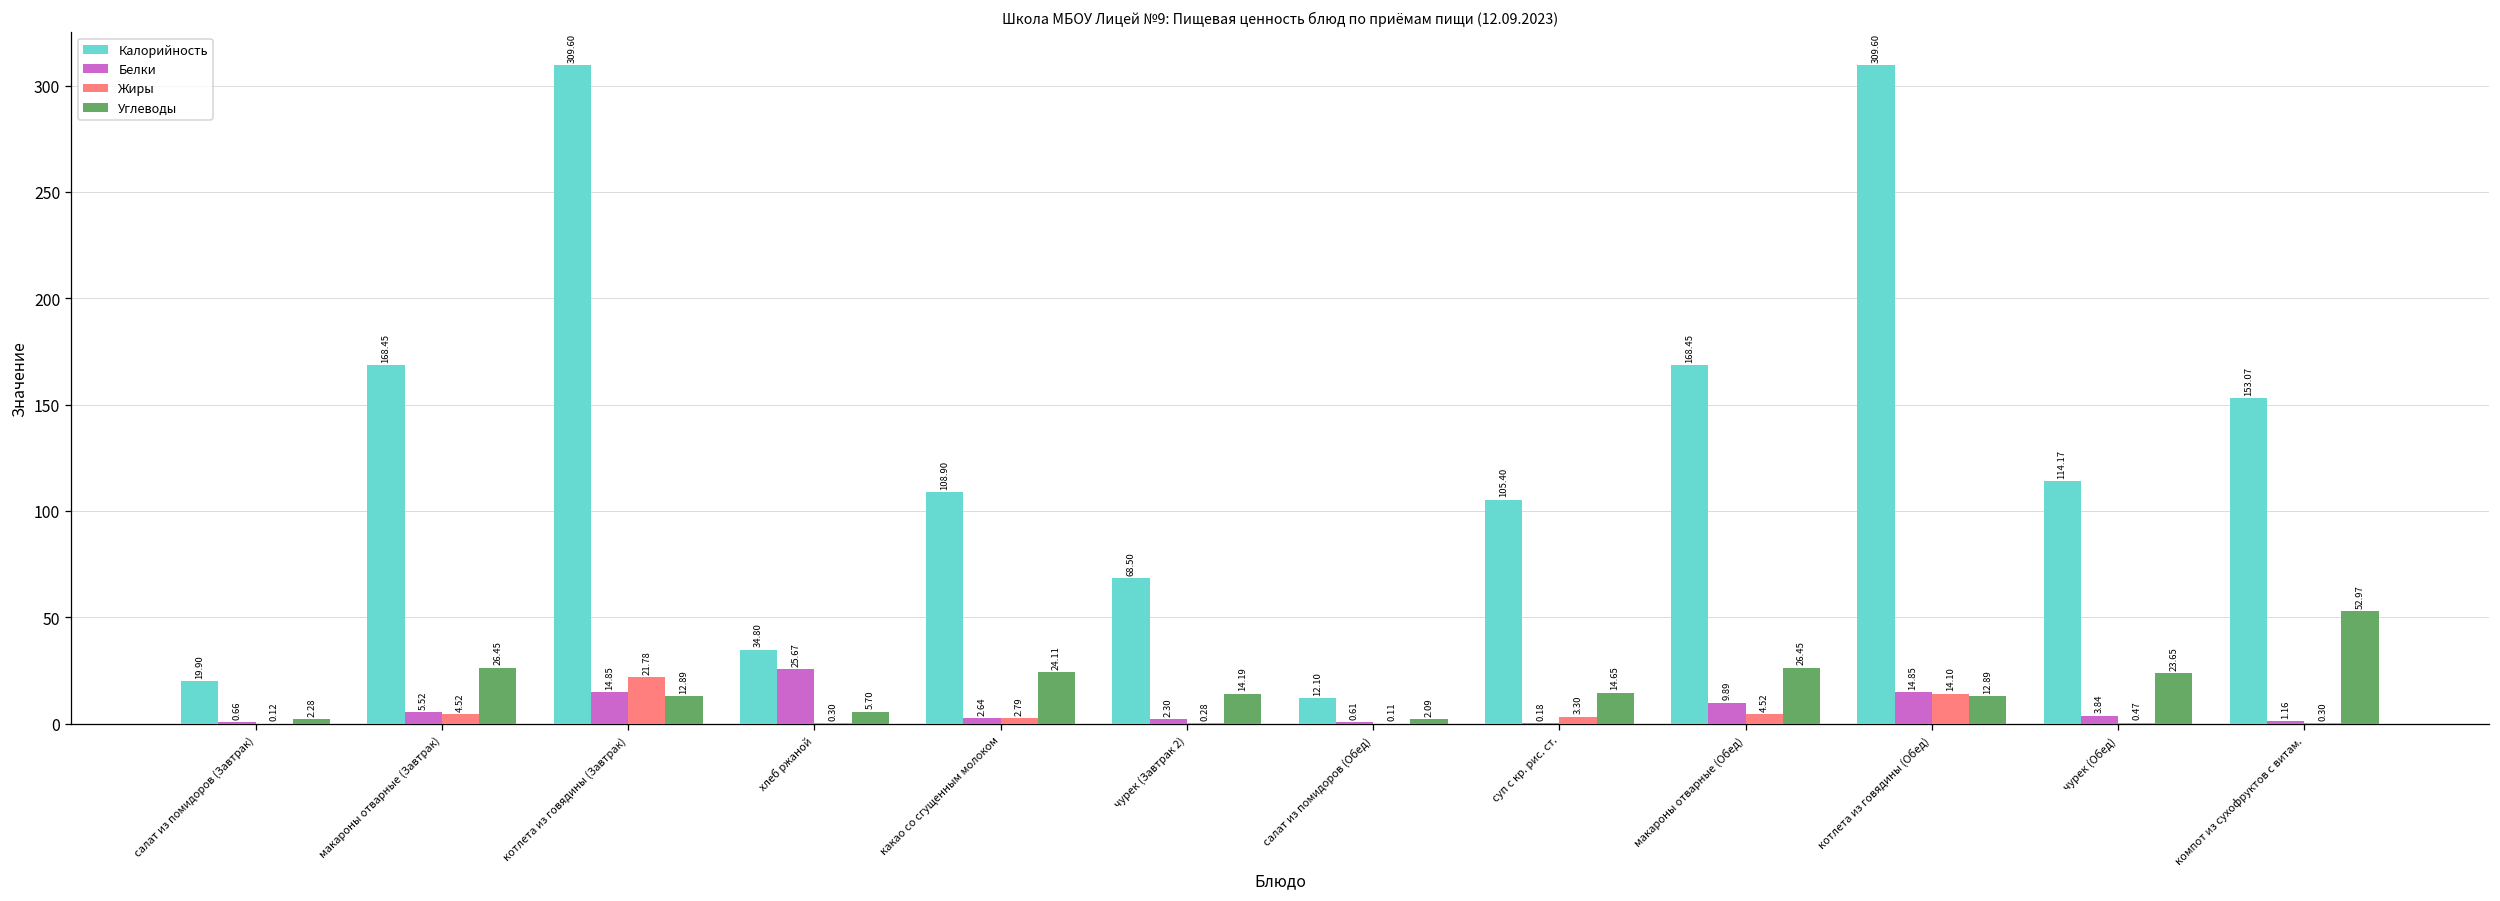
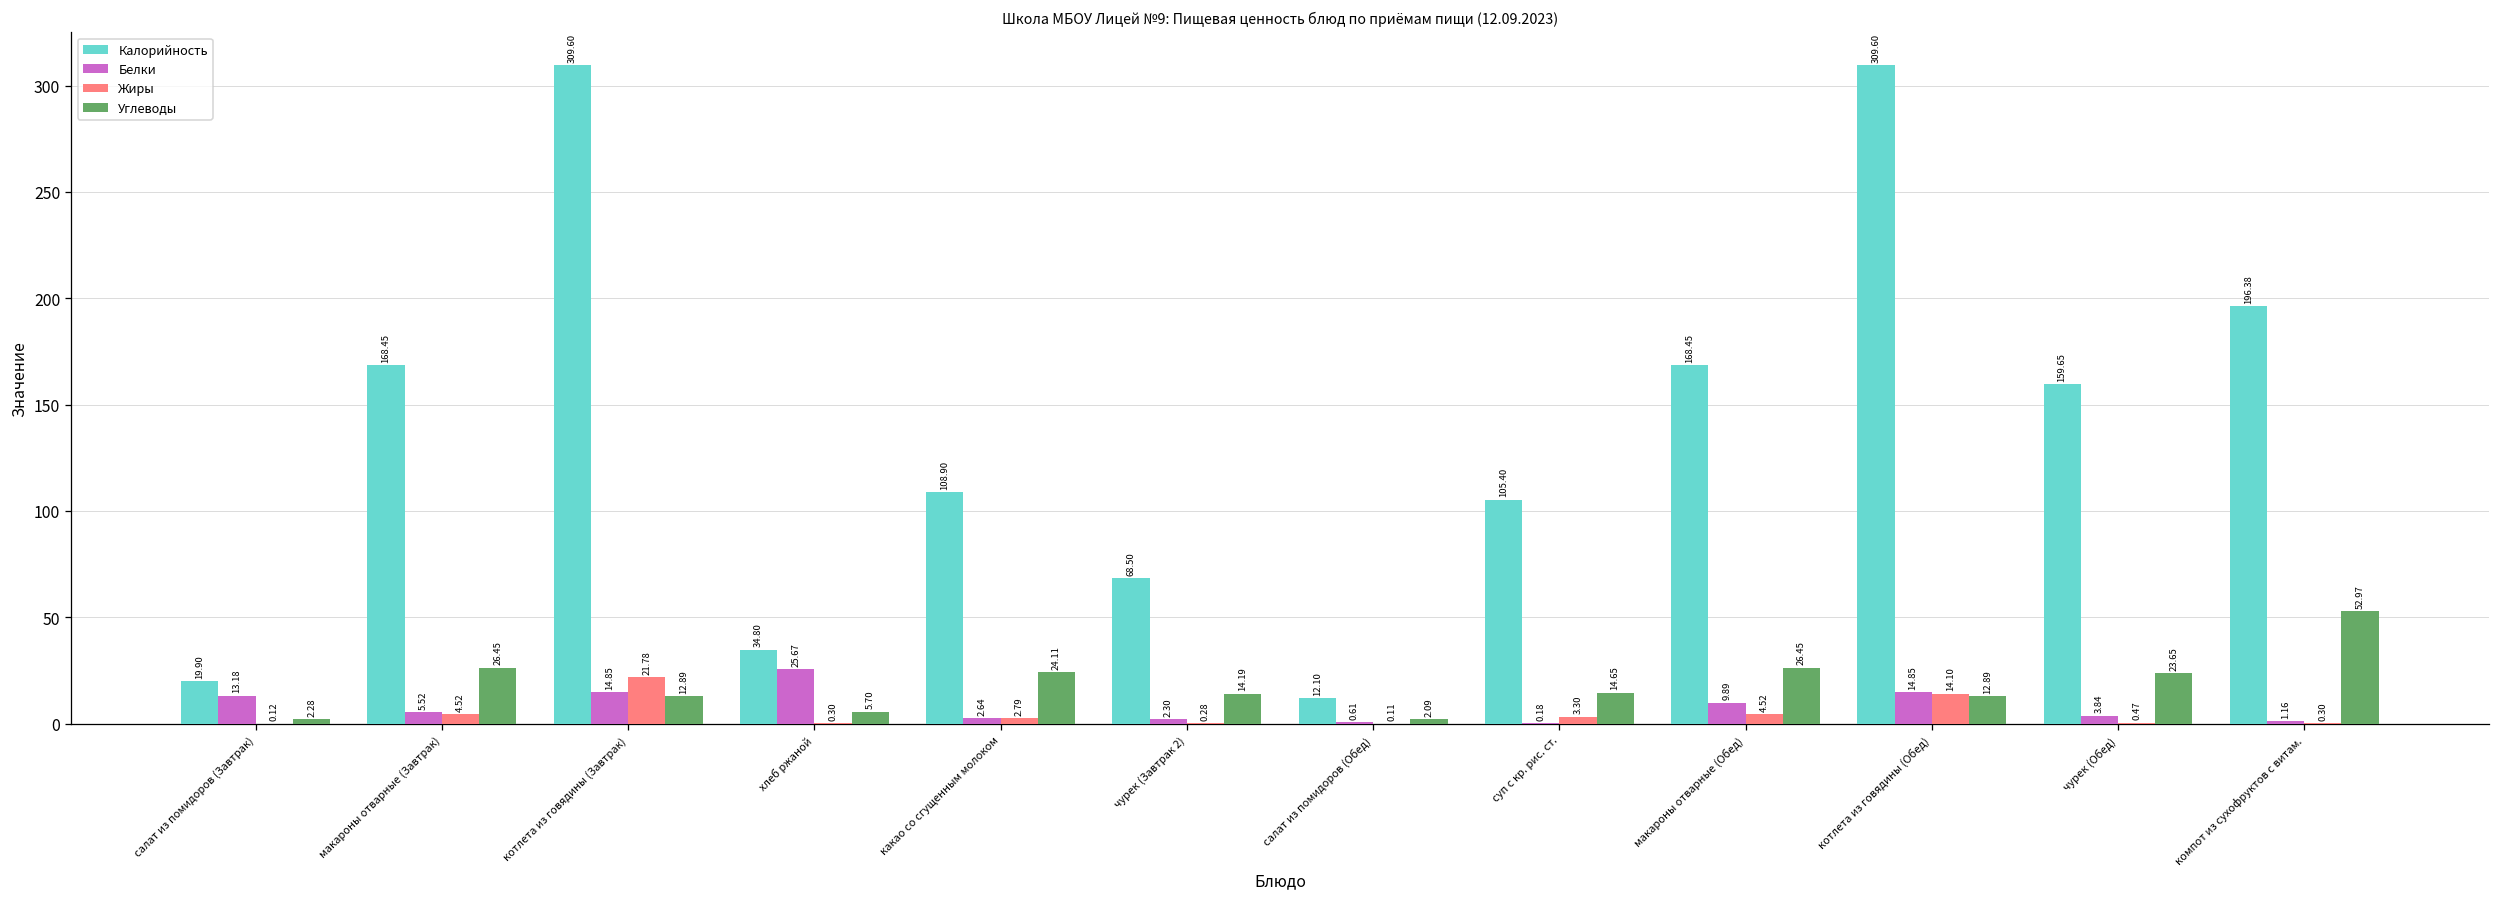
  {
    "Калорийность": {
      "салат из помидоров (Завтрак)": 19.90,
      "макароны отварные (Завтрак)": 168.45,
      "котлета из говядины (Завтрак)": 309.60,
      "хлеб ржаной": 34.80,
      "какао со сгущенным молоком": 108.90,
      "чурек (Завтрак 2)": 68.50,
      "салат из помидоров (Обед)": 12.10,
      "суп с кр. рис. ст.": 105.40,
      "макароны отварные (Обед)": 168.45,
      "котлета из говядины (Обед)": 309.60,
-     "чурек (Обед)": 114.17,
-     "компот из сухофруктов с витам.": 153.07
+     "чурек (Обед)": 159.65,
+     "компот из сухофруктов с витам.": 196.38
    },
    "Белки": {
-     "салат из помидоров (Завтрак)": 0.66,
+     "салат из помидоров (Завтрак)": 13.18,
      "макароны отварные (Завтрак)": 5.52,
      "котлета из говядины (Завтрак)": 14.85,
      "хлеб ржаной": 25.67,
      "какао со сгущенным молоком": 2.64,
      "чурек (Завтрак 2)": 2.30,
      "салат из помидоров (Обед)": 0.61,
      "суп с кр. рис. ст.": 0.18,
      "макароны отварные (Обед)": 9.89,
      "котлета из говядины (Обед)": 14.85,
      "чурек (Обед)": 3.84,
      "компот из сухофруктов с витам.": 1.16
    },
    "Жиры": {
      "салат из помидоров (Завтрак)": 0.12,
      "макароны отварные (Завтрак)": 4.52,
      "котлета из говядины (Завтрак)": 21.78,
      "хлеб ржаной": 0.30,
      "какао со сгущенным молоком": 2.79,
      "чурек (Завтрак 2)": 0.28,
      "салат из помидоров (Обед)": 0.11,
      "суп с кр. рис. ст.": 3.30,
      "макароны отварные (Обед)": 4.52,
      "котлета из говядины (Обед)": 14.10,
      "чурек (Обед)": 0.47,
      "компот из сухофруктов с витам.": 0.30
    },
    "Углеводы": {
      "салат из помидоров (Завтрак)": 2.28,
      "макароны отварные (Завтрак)": 26.45,
      "котлета из говядины (Завтрак)": 12.89,
      "хлеб ржаной": 5.70,
      "какао со сгущенным молоком": 24.11,
      "чурек (Завтрак 2)": 14.19,
      "салат из помидоров (Обед)": 2.09,
      "суп с кр. рис. ст.": 14.65,
      "макароны отварные (Обед)": 26.45,
      "котлета из говядины (Обед)": 12.89,
      "чурек (Обед)": 23.65,
      "компот из сухофруктов с витам.": 52.97
    }
  }
